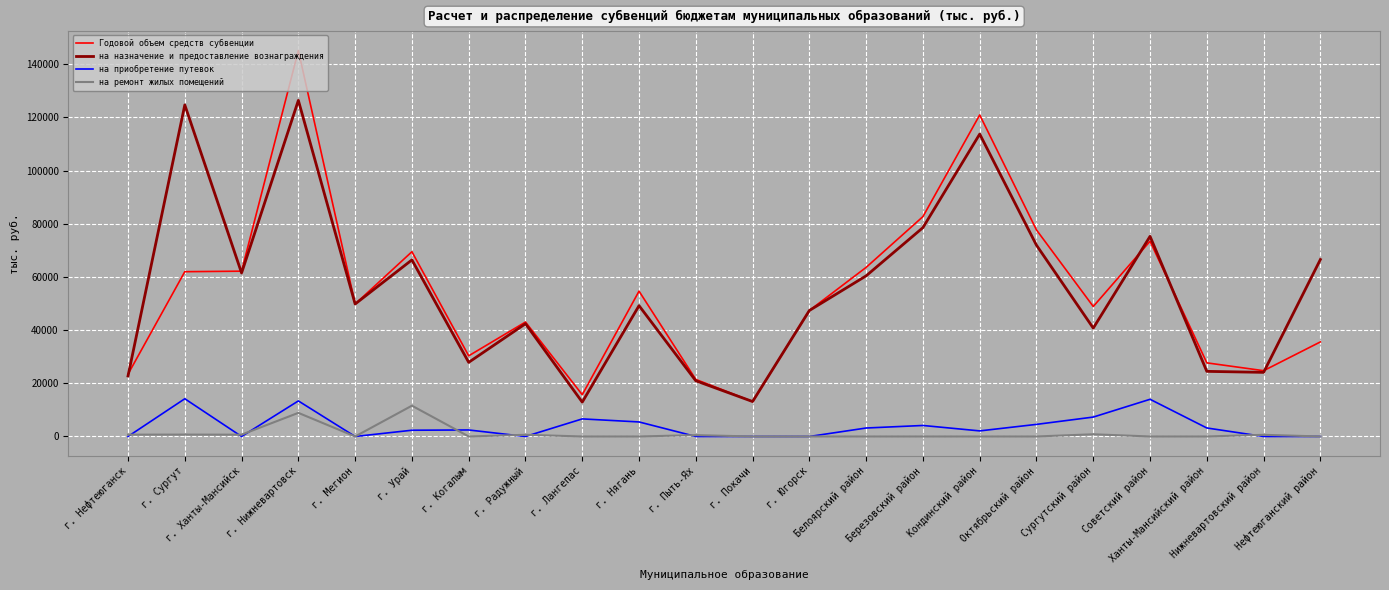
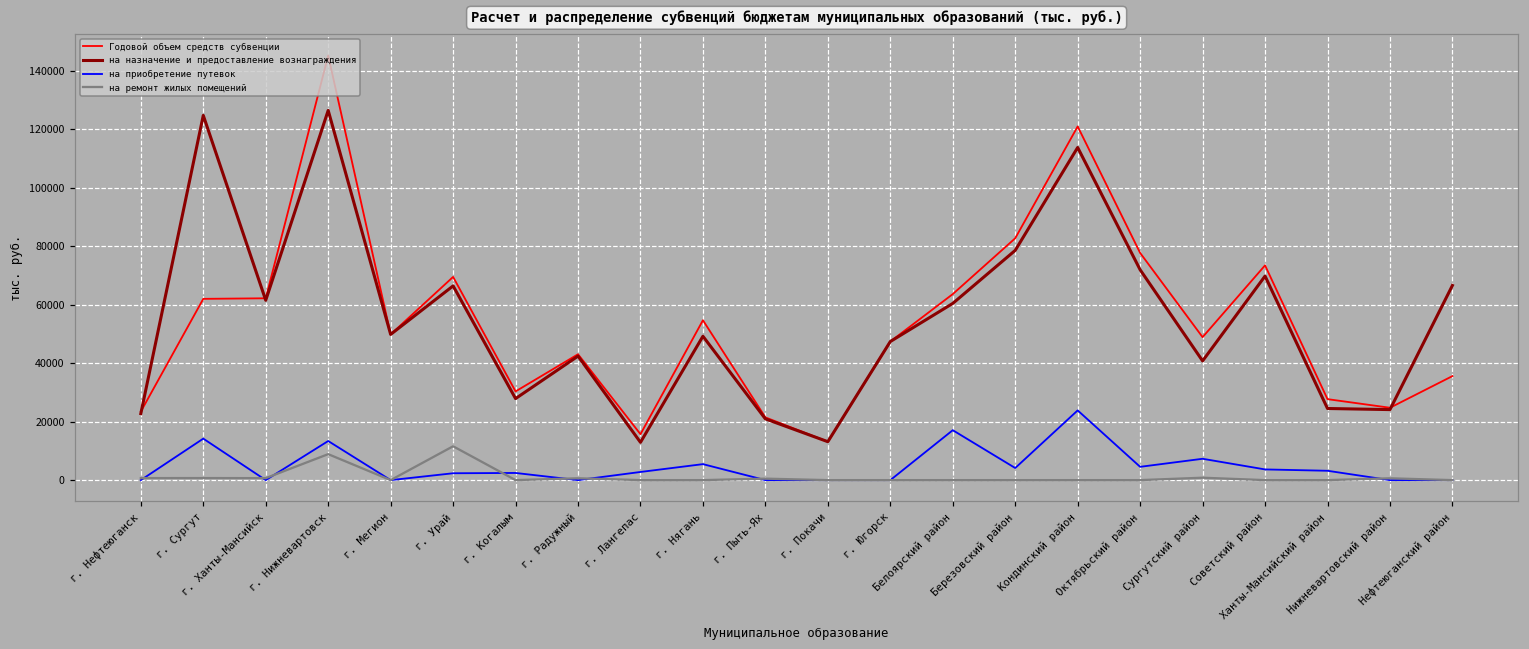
  {
    "Годовой объем средств субвенции": {
      "г. Сургут": 62000,
      "г. Урай": 69000,
      "г. Когалым": 30000,
      "г. Лангепас": 16000,
      "г. Нягань": 55000,
      "Белоярский район": 64000,
      "Березовский район": 83000,
      "Кондинский район": 121000,
      "Октябрьский район": 78000,
      "Сургутский район": 49000,
      "Советский район": 73000,
      "Ханты-Мансийский район": 28000,
      "Нефтеюганский район": 36000
    },
    "на назначение и предоставление вознаграждения": {
      "г. Сургут": 125000,
      "г. Нижневартовск": 126000,
      "г. Урай": 66000,
      "г. Когалым": 28000,
      "г. Лангепас": 13000,
      "г. Нягань": 49000,
      "Белоярский район": 60000,
      "Березовский район": 79000,
      "Кондинский район": 114000,
      "Октябрьский район": 72000,
      "Сургутский район": 41000,
-     "Советский район": 75000,
+     "Советский район": 70000,
      "Ханты-Мансийский район": 24000,
      "Нефтеюганский район": 67000
    },
    "на приобретение путевок": {
      "г. Сургут": 14000,
      "г. Нижневартовск": 13000,
      "г. Урай": 2000,
      "г. Когалым": 2000,
-     "г. Лангепас": 7000,
+     "г. Лангепас": 3000,
      "г. Нягань": 5000,
-     "Белоярский район": 3000,
+     "Белоярский район": 17000,
      "Березовский район": 4000,
-     "Кондинский район": 2000,
+     "Кондинский район": 24000,
      "Октябрьский район": 5000,
      "Сургутский район": 7000,
-     "Советский район": 14000,
+     "Советский район": 4000,
      "Ханты-Мансийский район": 3000
    },
    "на ремонт жилых помещений": {
      "г. Сургут": 1000,
      "г. Нижневартовск": 9000,
      "г. Урай": 12000,
      "г. Когалым": 0,
      "г. Лангепас": 0,
      "г. Нягань": 0,
      "Белоярский район": 0,
      "Березовский район": 0,
      "Кондинский район": 0,
      "Октябрьский район": 0,
      "Сургутский район": 1000,
      "Советский район": 0,
      "Ханты-Мансийский район": 0
    }
  }
